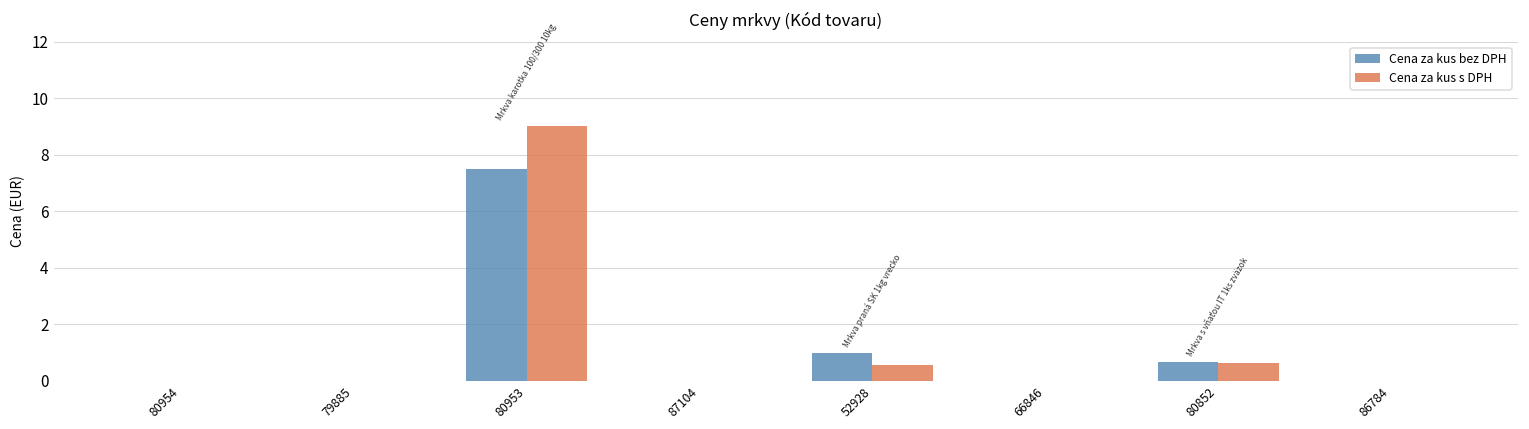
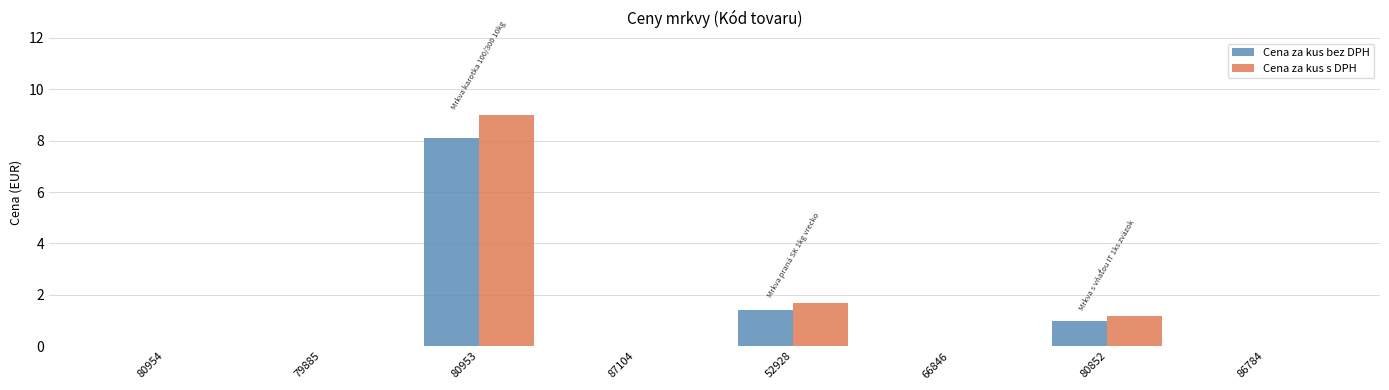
  {
    "Cena za kus bez DPH": {
      "80954": 0.0,
      "79885": 0.0,
-     "80953": 7.5,
+     "80953": 8.1,
      "87104": 0.0,
-     "52928": 1.0,
+     "52928": 1.4,
      "66846": 0.0,
-     "80852": 0.7,
+     "80852": 1.0,
      "86784": 0.0
    },
    "Cena za kus s DPH": {
      "80954": 0.0,
      "79885": 0.0,
      "87104": 0.0,
-     "52928": 0.5,
+     "52928": 1.7,
      "66846": 0.0,
-     "80852": 0.6,
+     "80852": 1.2,
      "86784": 0.0
    }
  }
